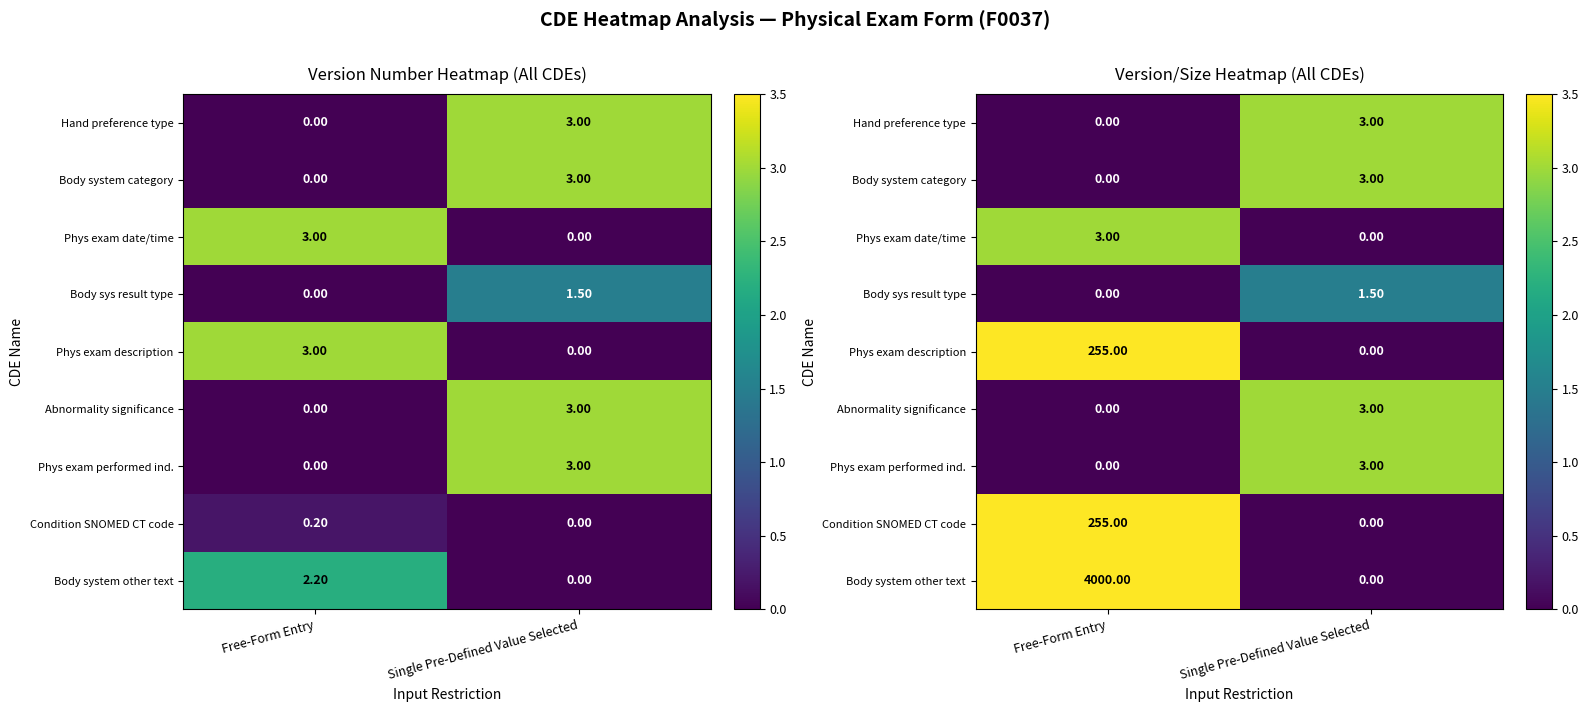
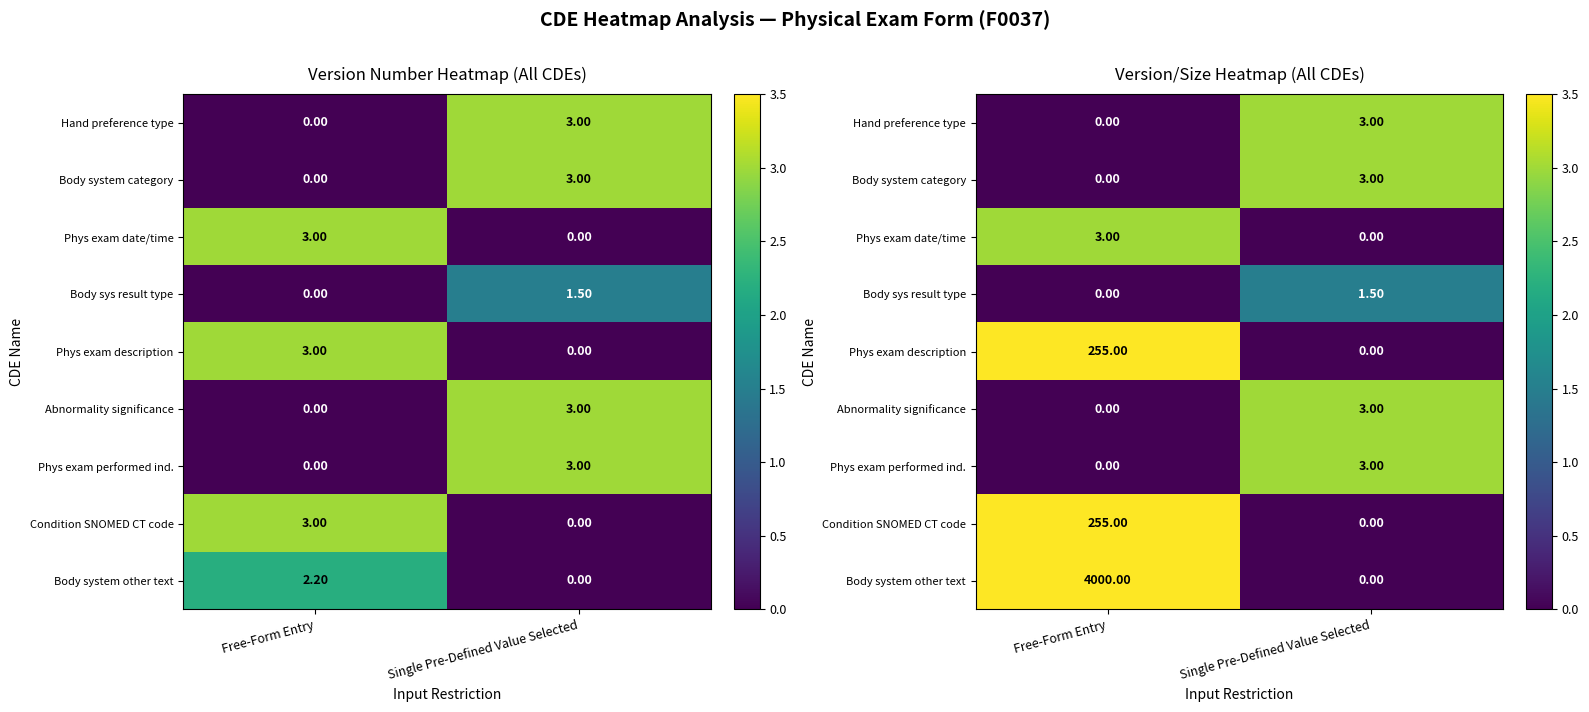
  {
    "Version Number Heatmap (All CDEs)": {
      "Hand preference type": {
        "Free-Form Entry": 0.00,
        "Single Pre-Defined Value Selected": 3.00
      },
      "Body system category": {
        "Free-Form Entry": 0.00,
        "Single Pre-Defined Value Selected": 3.00
      },
      "Phys exam date/time": {
        "Free-Form Entry": 3.00,
        "Single Pre-Defined Value Selected": 0.00
      },
      "Body sys result type": {
        "Free-Form Entry": 0.00,
        "Single Pre-Defined Value Selected": 1.50
      },
      "Phys exam description": {
        "Free-Form Entry": 3.00,
        "Single Pre-Defined Value Selected": 0.00
      },
      "Abnormality significance": {
        "Free-Form Entry": 0.00,
        "Single Pre-Defined Value Selected": 3.00
      },
      "Phys exam performed ind.": {
        "Free-Form Entry": 0.00,
        "Single Pre-Defined Value Selected": 3.00
      },
      "Condition SNOMED CT code": {
-       "Free-Form Entry": 0.20,
+       "Free-Form Entry": 3.00,
        "Single Pre-Defined Value Selected": 0.00
      },
      "Body system other text": {
        "Free-Form Entry": 2.20,
        "Single Pre-Defined Value Selected": 0.00
      }
    },
    "Version/Size Heatmap (All CDEs)": {
      "Hand preference type": {
        "Free-Form Entry": 0.00,
        "Single Pre-Defined Value Selected": 3.00
      },
      "Body system category": {
        "Free-Form Entry": 0.00,
        "Single Pre-Defined Value Selected": 3.00
      },
      "Phys exam date/time": {
        "Free-Form Entry": 3.00,
        "Single Pre-Defined Value Selected": 0.00
      },
      "Body sys result type": {
        "Free-Form Entry": 0.00,
        "Single Pre-Defined Value Selected": 1.50
      },
      "Phys exam description": {
        "Free-Form Entry": 255.00,
        "Single Pre-Defined Value Selected": 0.00
      },
      "Abnormality significance": {
        "Free-Form Entry": 0.00,
        "Single Pre-Defined Value Selected": 3.00
      },
      "Phys exam performed ind.": {
        "Free-Form Entry": 0.00,
        "Single Pre-Defined Value Selected": 3.00
      },
      "Condition SNOMED CT code": {
        "Free-Form Entry": 255.00,
        "Single Pre-Defined Value Selected": 0.00
      },
      "Body system other text": {
        "Free-Form Entry": 4000.00,
        "Single Pre-Defined Value Selected": 0.00
      }
    }
  }
